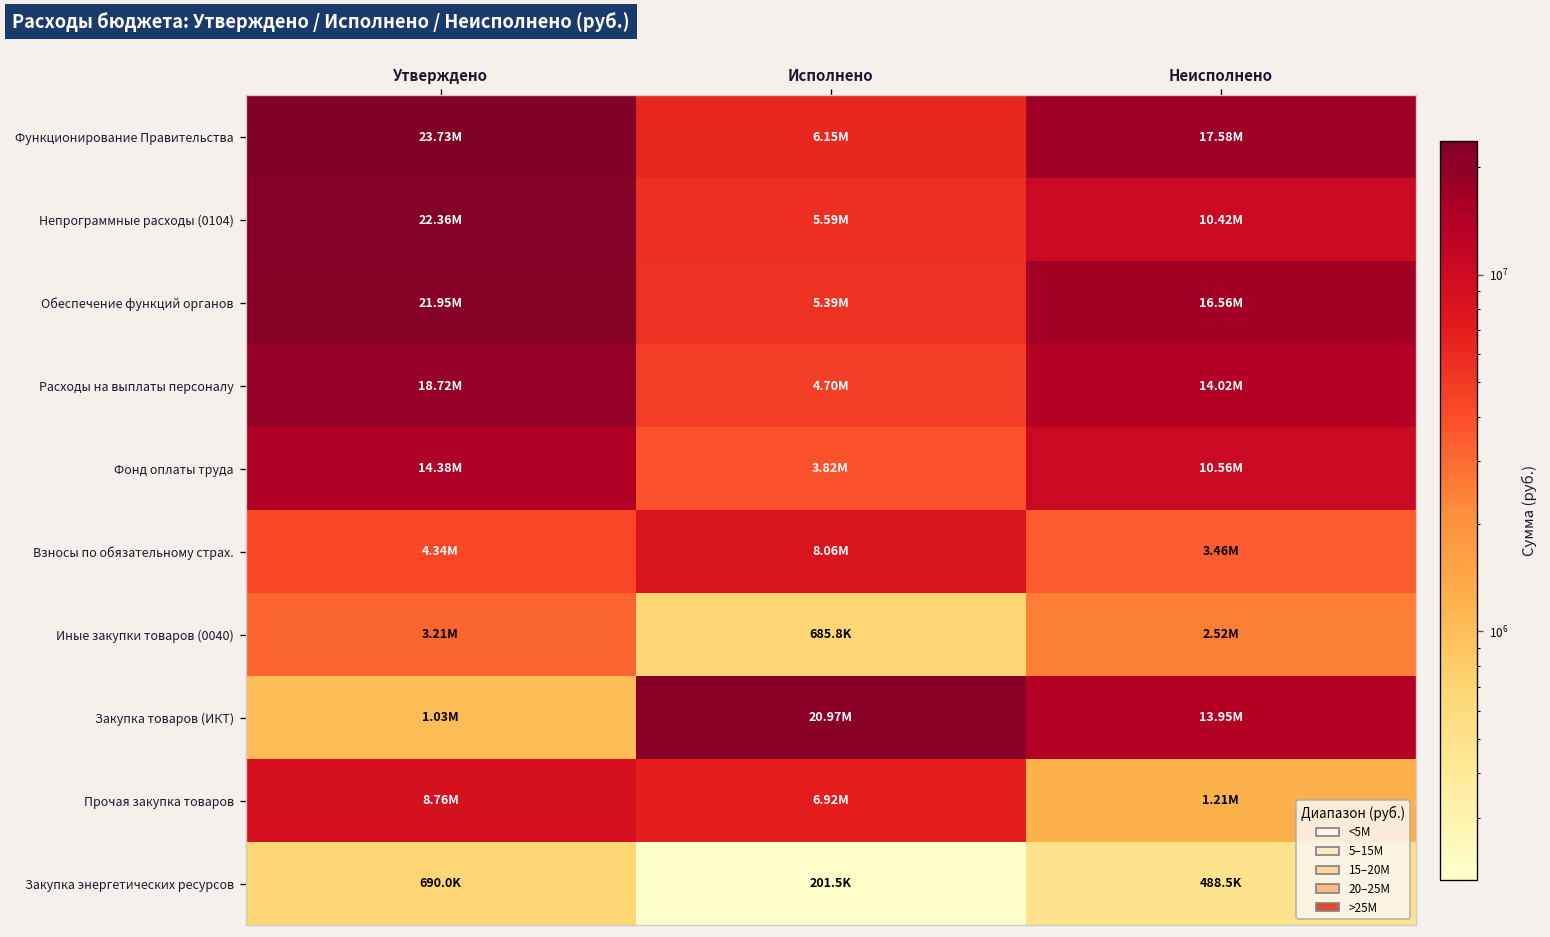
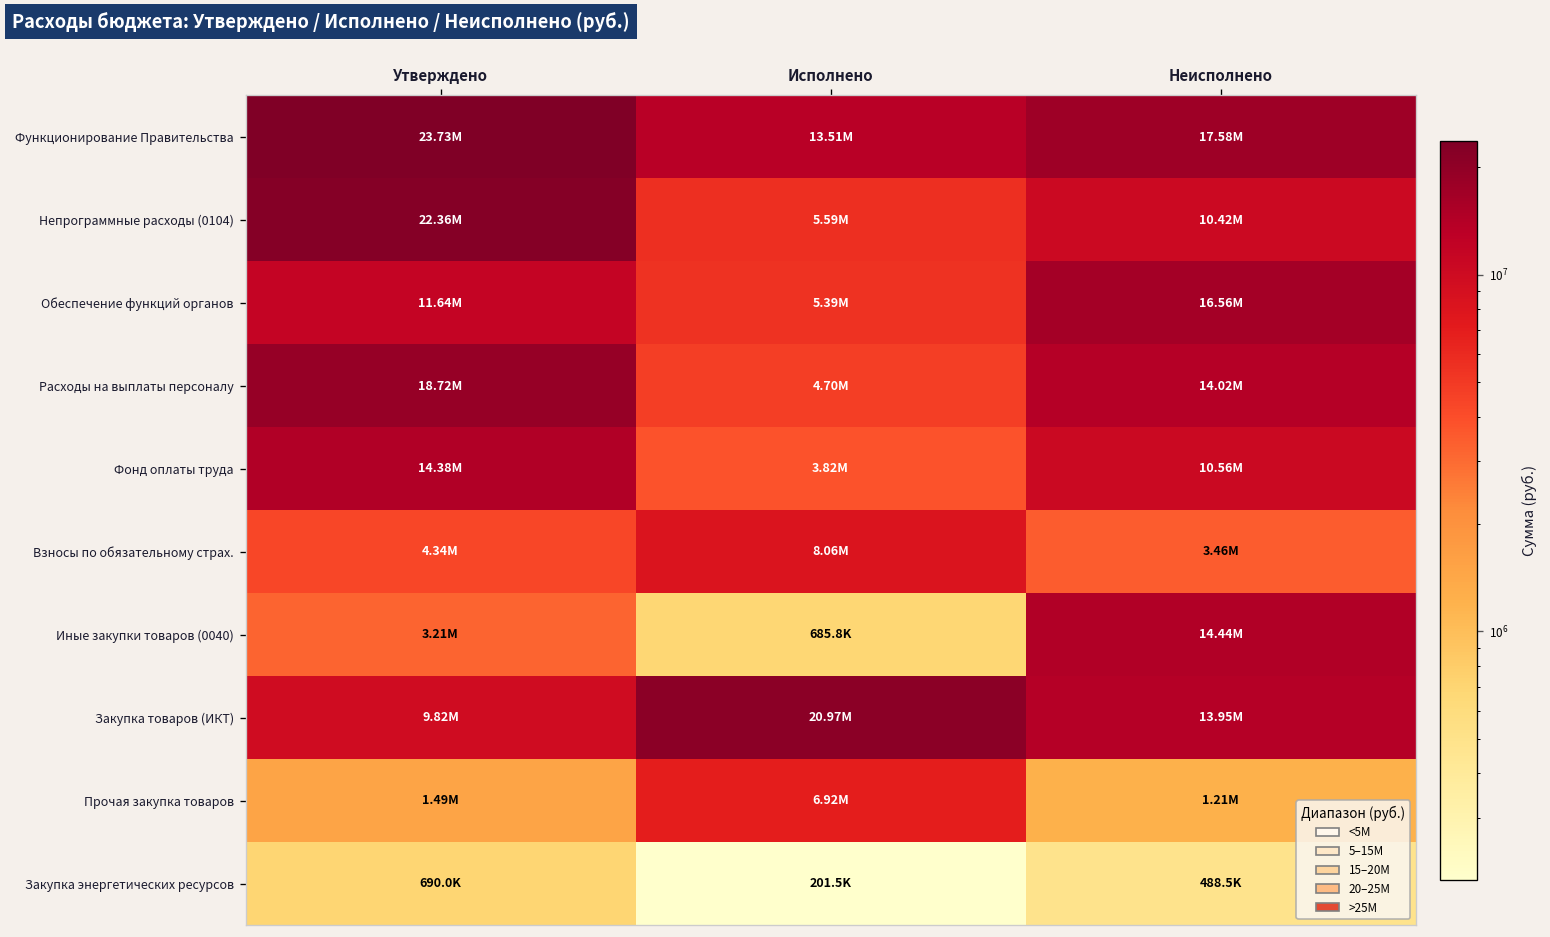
  {
    "Функционирование Правительства": {
      "Утверждено": "23.73M",
-     "Исполнено": "6.15M",
+     "Исполнено": "13.51M",
      "Неисполнено": "17.58M"
    },
    "Непрограммные расходы (0104)": {
      "Утверждено": "22.36M",
      "Исполнено": "5.59M",
      "Неисполнено": "10.42M"
    },
    "Обеспечение функций органов": {
-     "Утверждено": "21.95M",
+     "Утверждено": "11.64M",
      "Исполнено": "5.39M",
      "Неисполнено": "16.56M"
    },
    "Расходы на выплаты персоналу": {
      "Утверждено": "18.72M",
      "Исполнено": "4.70M",
      "Неисполнено": "14.02M"
    },
    "Фонд оплаты труда": {
      "Утверждено": "14.38M",
      "Исполнено": "3.82M",
      "Неисполнено": "10.56M"
    },
    "Взносы по обязательному страх.": {
      "Утверждено": "4.34M",
      "Исполнено": "8.06M",
      "Неисполнено": "3.46M"
    },
    "Иные закупки товаров (0040)": {
      "Утверждено": "3.21M",
      "Исполнено": "685.8K",
-     "Неисполнено": "2.52M"
+     "Неисполнено": "14.44M"
    },
    "Закупка товаров (ИКТ)": {
-     "Утверждено": "1.03M",
+     "Утверждено": "9.82M",
      "Исполнено": "20.97M",
      "Неисполнено": "13.95M"
    },
    "Прочая закупка товаров": {
-     "Утверждено": "8.76M",
+     "Утверждено": "1.49M",
      "Исполнено": "6.92M",
      "Неисполнено": "1.21M"
    },
    "Закупка энергетических ресурсов": {
      "Утверждено": "690.0K",
      "Исполнено": "201.5K",
      "Неисполнено": "488.5K"
    }
  }
